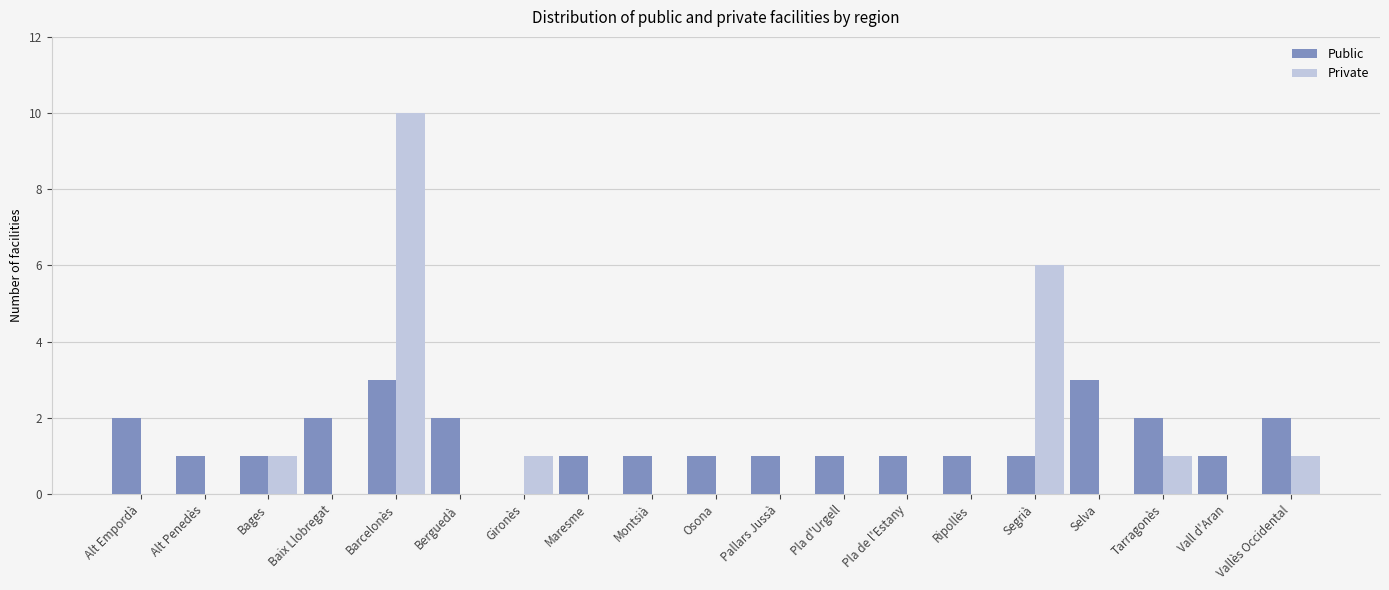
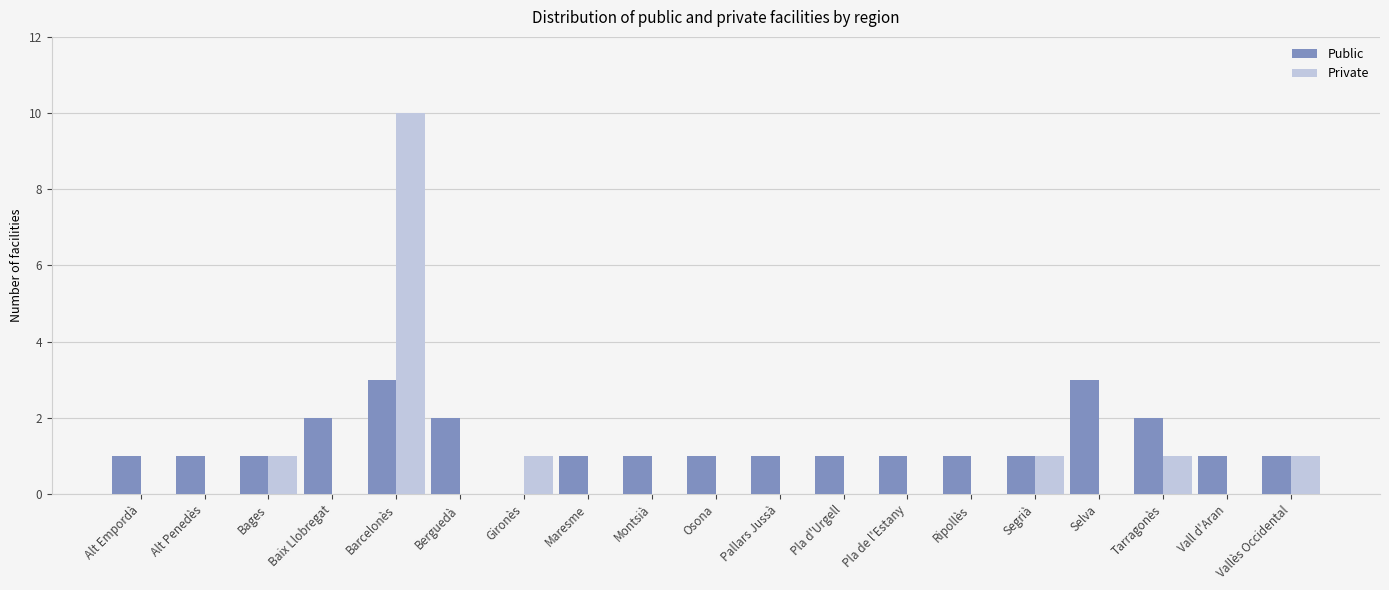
  {
    "Public": {
-     "Alt Empordà": 2,
+     "Alt Empordà": 1,
      "Alt Penedès": 1,
      "Bages": 1,
      "Baix Llobregat": 2,
      "Barcelonès": 3,
      "Berguedà": 2,
      "Gironès": 0,
      "Maresme": 1,
      "Montsià": 1,
      "Osona": 1,
      "Pallars Jussà": 1,
      "Pla d'Urgell": 1,
      "Pla de l'Estany": 1,
      "Ripollès": 1,
      "Segrià": 1,
      "Selva": 3,
      "Tarragonès": 2,
      "Vall d'Aran": 1,
-     "Vallès Occidental": 2
+     "Vallès Occidental": 1
    },
    "Private": {
      "Alt Empordà": 0,
      "Alt Penedès": 0,
      "Bages": 1,
      "Baix Llobregat": 0,
      "Barcelonès": 10,
      "Berguedà": 0,
      "Gironès": 1,
      "Maresme": 0,
      "Montsià": 0,
      "Osona": 0,
      "Pallars Jussà": 0,
      "Pla d'Urgell": 0,
      "Pla de l'Estany": 0,
      "Ripollès": 0,
-     "Segrià": 6,
+     "Segrià": 1,
      "Selva": 0,
      "Tarragonès": 1,
      "Vall d'Aran": 0,
      "Vallès Occidental": 1
    }
  }
